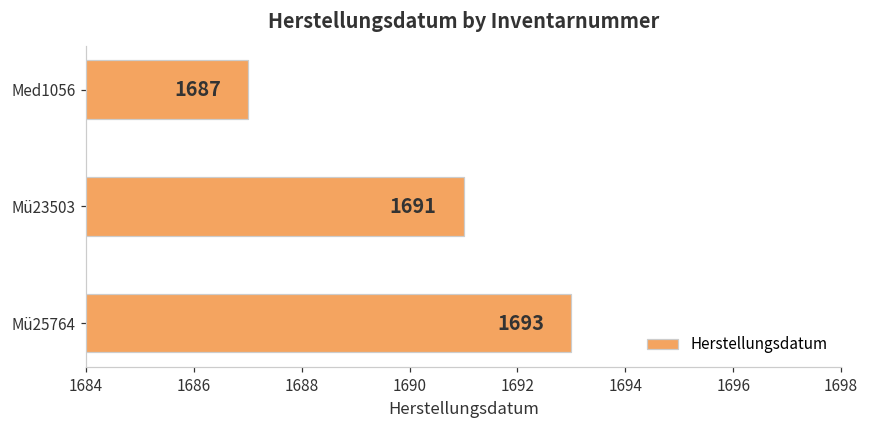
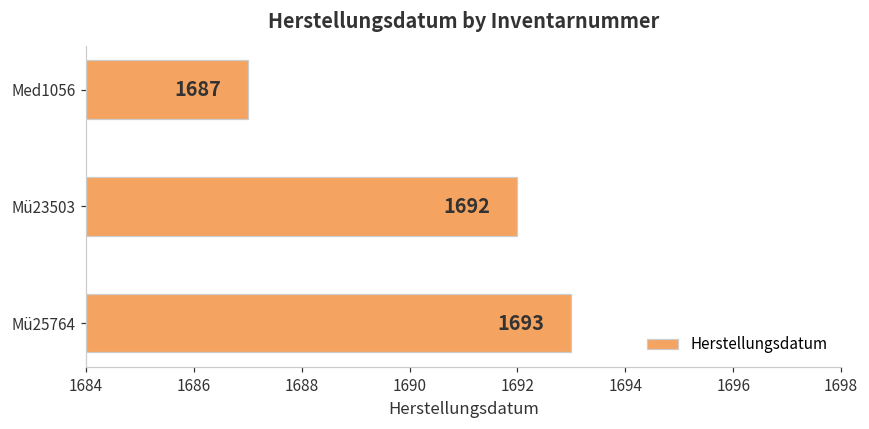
  {
    "Med1056": 1687,
-   "Mü23503": 1691,
+   "Mü23503": 1692,
    "Mü25764": 1693
  }
